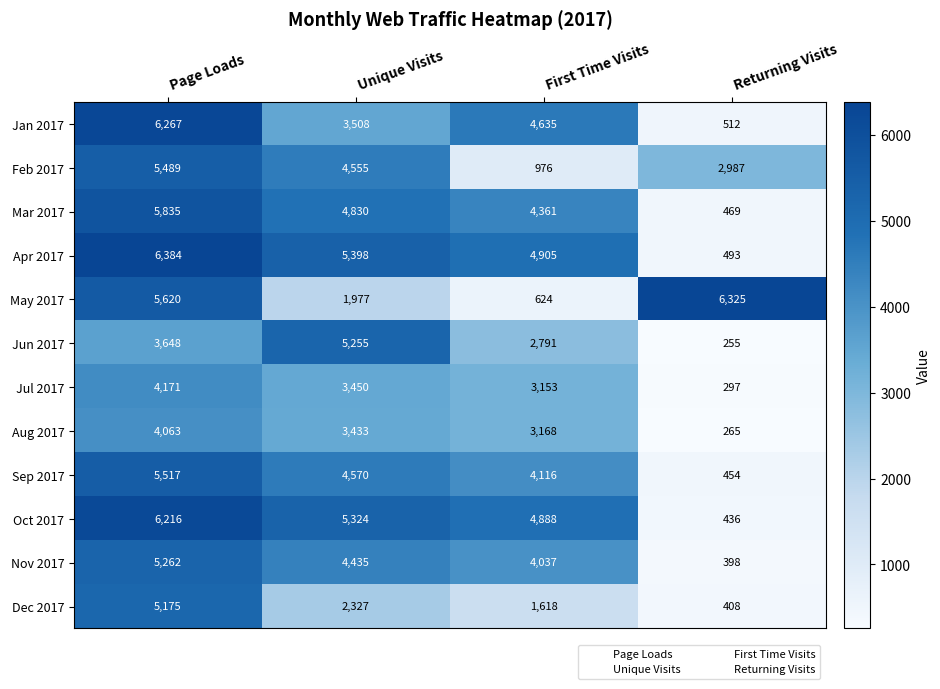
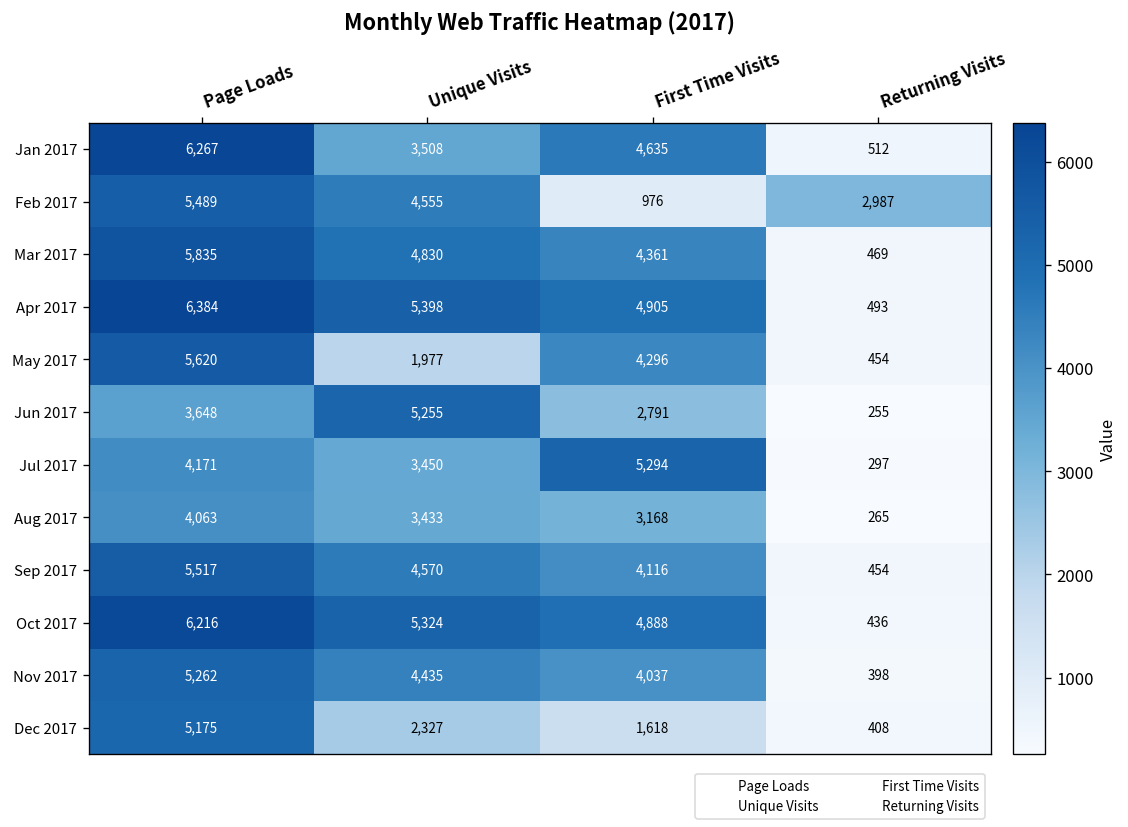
  {
    "Jan 2017": {
      "Page Loads": "6,267",
      "Unique Visits": "3,508",
      "First Time Visits": "4,635",
      "Returning Visits": "512"
    },
    "Feb 2017": {
      "Page Loads": "5,489",
      "Unique Visits": "4,555",
      "First Time Visits": "976",
      "Returning Visits": "2,987"
    },
    "Mar 2017": {
      "Page Loads": "5,835",
      "Unique Visits": "4,830",
      "First Time Visits": "4,361",
      "Returning Visits": "469"
    },
    "Apr 2017": {
      "Page Loads": "6,384",
      "Unique Visits": "5,398",
      "First Time Visits": "4,905",
      "Returning Visits": "493"
    },
    "May 2017": {
      "Page Loads": "5,620",
      "Unique Visits": "1,977",
-     "First Time Visits": "624",
-     "Returning Visits": "6,325"
+     "First Time Visits": "4,296",
+     "Returning Visits": "454"
    },
    "Jun 2017": {
      "Page Loads": "3,648",
      "Unique Visits": "5,255",
      "First Time Visits": "2,791",
      "Returning Visits": "255"
    },
    "Jul 2017": {
      "Page Loads": "4,171",
      "Unique Visits": "3,450",
-     "First Time Visits": "3,153",
+     "First Time Visits": "5,294",
      "Returning Visits": "297"
    },
    "Aug 2017": {
      "Page Loads": "4,063",
      "Unique Visits": "3,433",
      "First Time Visits": "3,168",
      "Returning Visits": "265"
    },
    "Sep 2017": {
      "Page Loads": "5,517",
      "Unique Visits": "4,570",
      "First Time Visits": "4,116",
      "Returning Visits": "454"
    },
    "Oct 2017": {
      "Page Loads": "6,216",
      "Unique Visits": "5,324",
      "First Time Visits": "4,888",
      "Returning Visits": "436"
    },
    "Nov 2017": {
      "Page Loads": "5,262",
      "Unique Visits": "4,435",
      "First Time Visits": "4,037",
      "Returning Visits": "398"
    },
    "Dec 2017": {
      "Page Loads": "5,175",
      "Unique Visits": "2,327",
      "First Time Visits": "1,618",
      "Returning Visits": "408"
    }
  }
